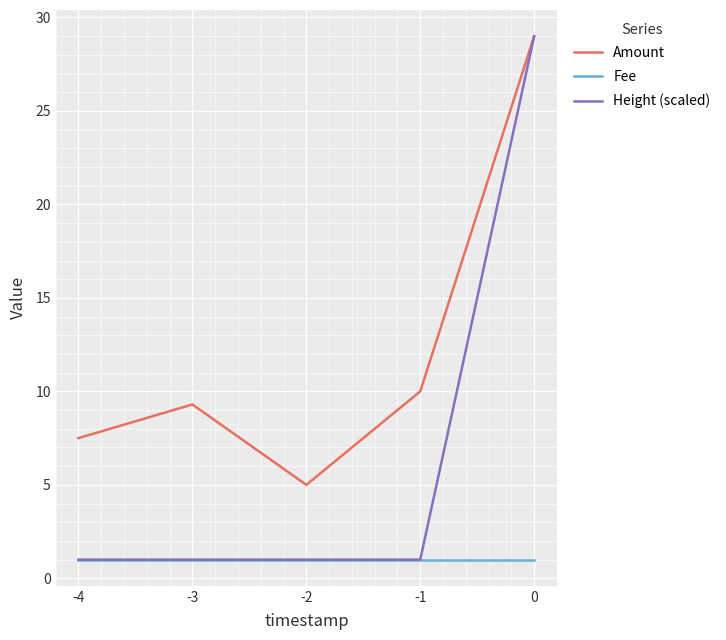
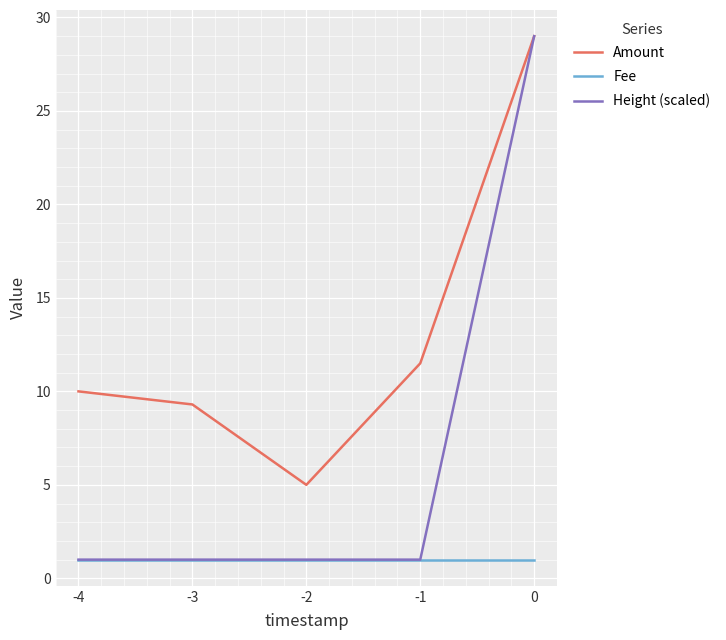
  {
    "Amount": {
-     "-4": 7.5,
+     "-4": 10.0,
      "-3": 9.3,
      "-2": 5.0,
-     "-1": 10.0
+     "-1": 11.5
    },
    "Fee": {
      "0": 1.0
    }
  }
